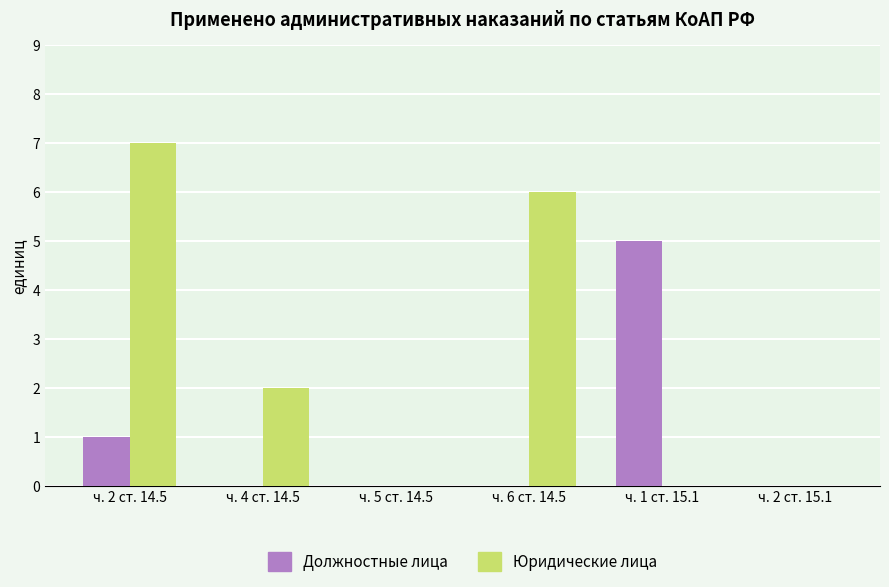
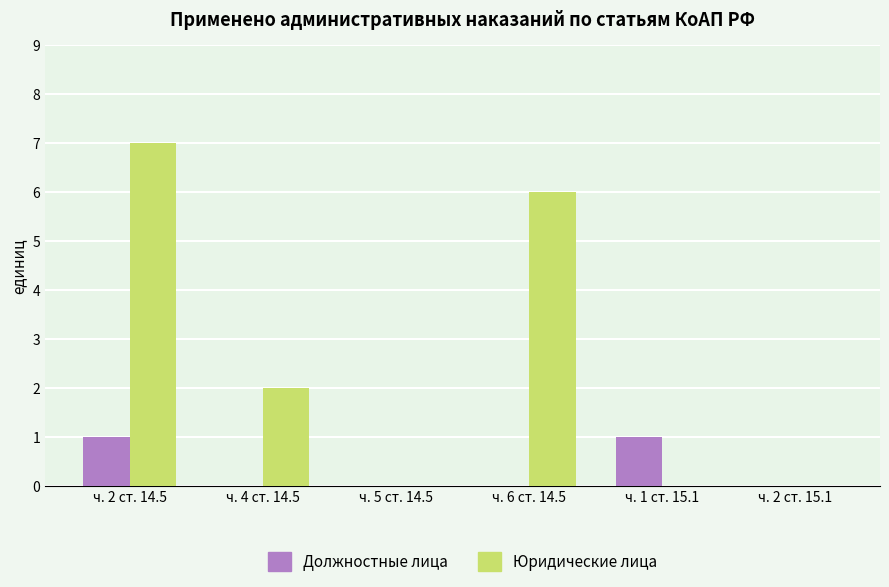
  {
    "Должностные лица": {
      "ч. 2 ст. 14.5": 1,
      "ч. 4 ст. 14.5": 0,
      "ч. 5 ст. 14.5": 0,
      "ч. 6 ст. 14.5": 0,
-     "ч. 1 ст. 15.1": 5,
+     "ч. 1 ст. 15.1": 1,
      "ч. 2 ст. 15.1": 0
    },
    "Юридические лица": {
      "ч. 2 ст. 14.5": 7,
      "ч. 4 ст. 14.5": 2,
      "ч. 5 ст. 14.5": 0,
      "ч. 6 ст. 14.5": 6,
      "ч. 1 ст. 15.1": 0,
      "ч. 2 ст. 15.1": 0
    }
  }
